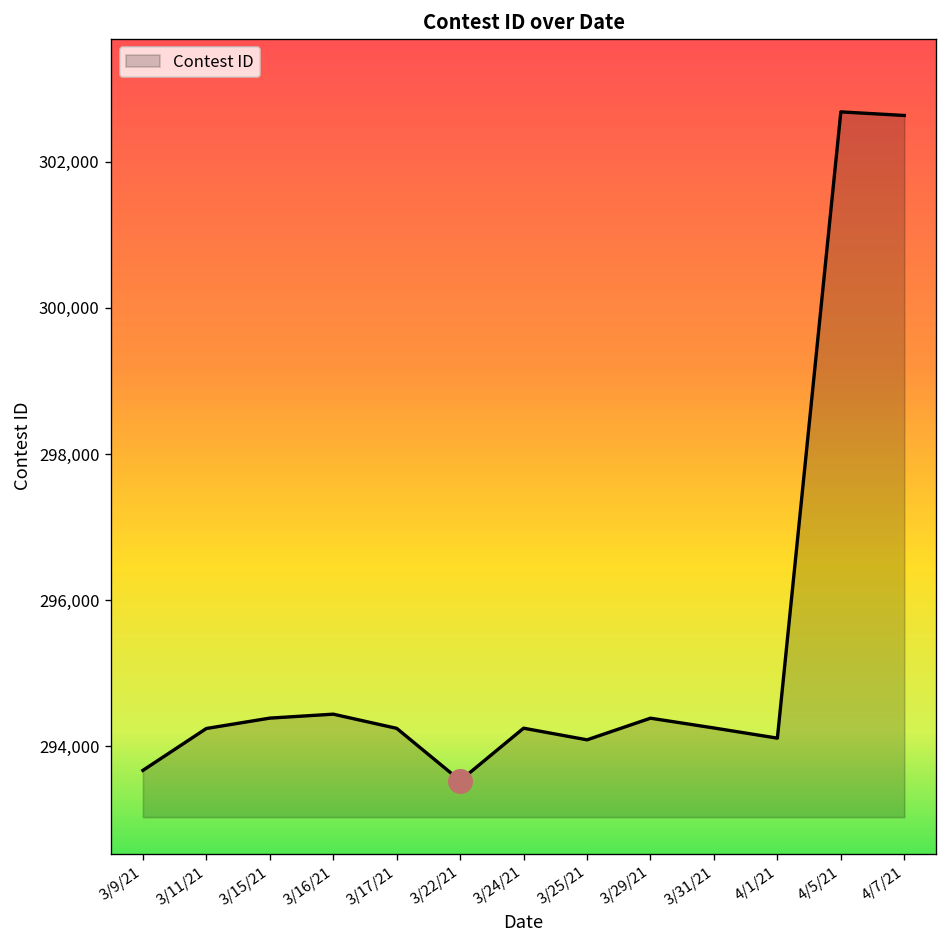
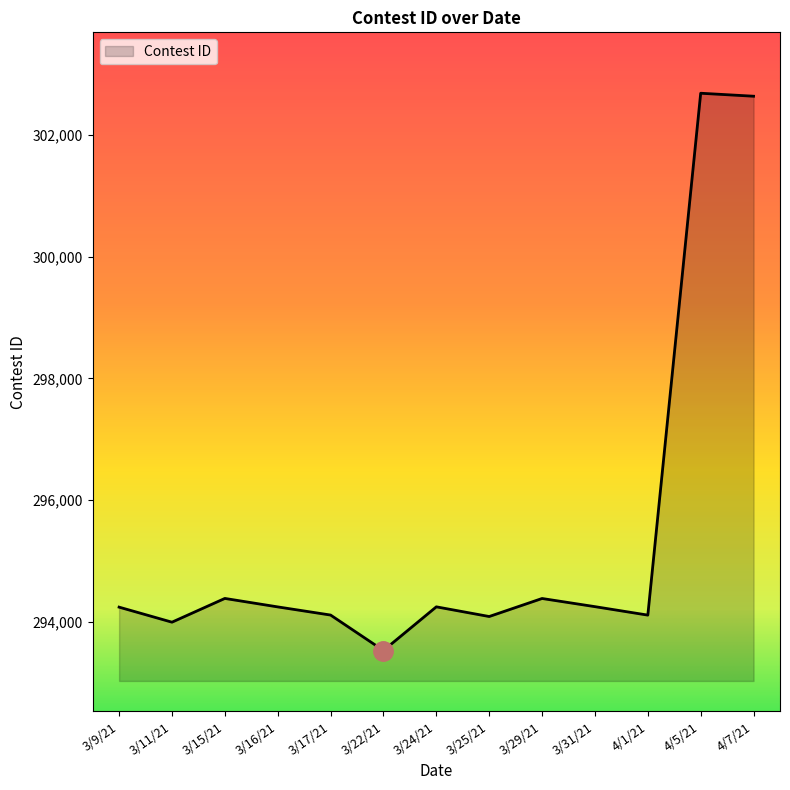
  {
    "Contest ID": {
-     "3/9/21": "293,700",
-     "3/11/21": "294,200",
+     "3/9/21": "294,200",
+     "3/11/21": "294,000",
      "3/15/21": "294,400",
-     "3/16/21": "294,400",
-     "3/17/21": "294,200",
+     "3/16/21": "294,200",
+     "3/17/21": "294,100",
      "3/24/21": "294,200",
      "3/25/21": "294,100",
      "3/29/21": "294,400",
      "3/31/21": "294,300",
      "4/1/21": "294,100",
      "4/5/21": "302,700",
      "4/7/21": "302,600"
    }
  }
